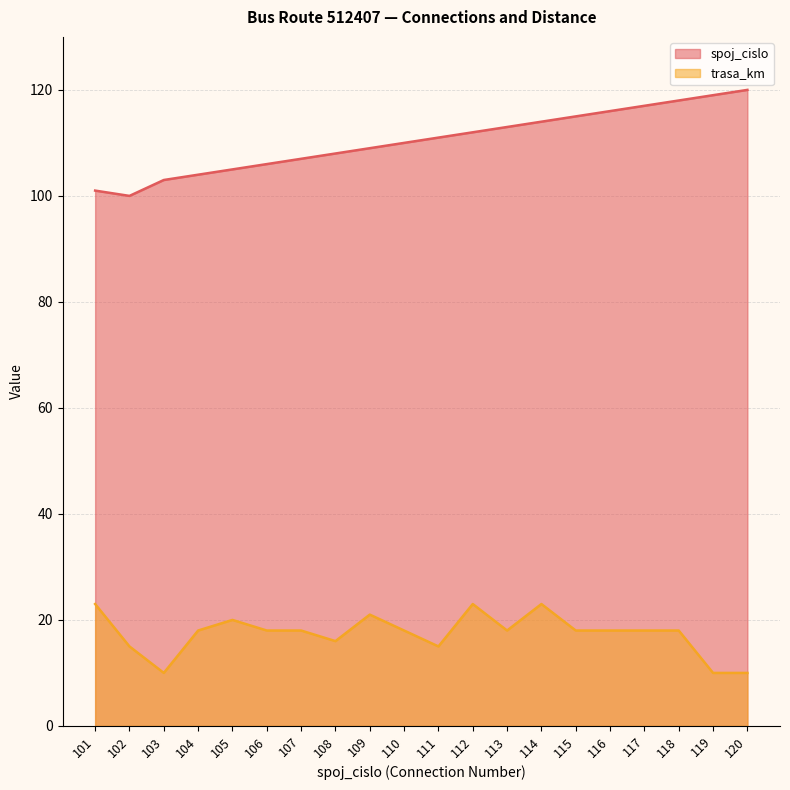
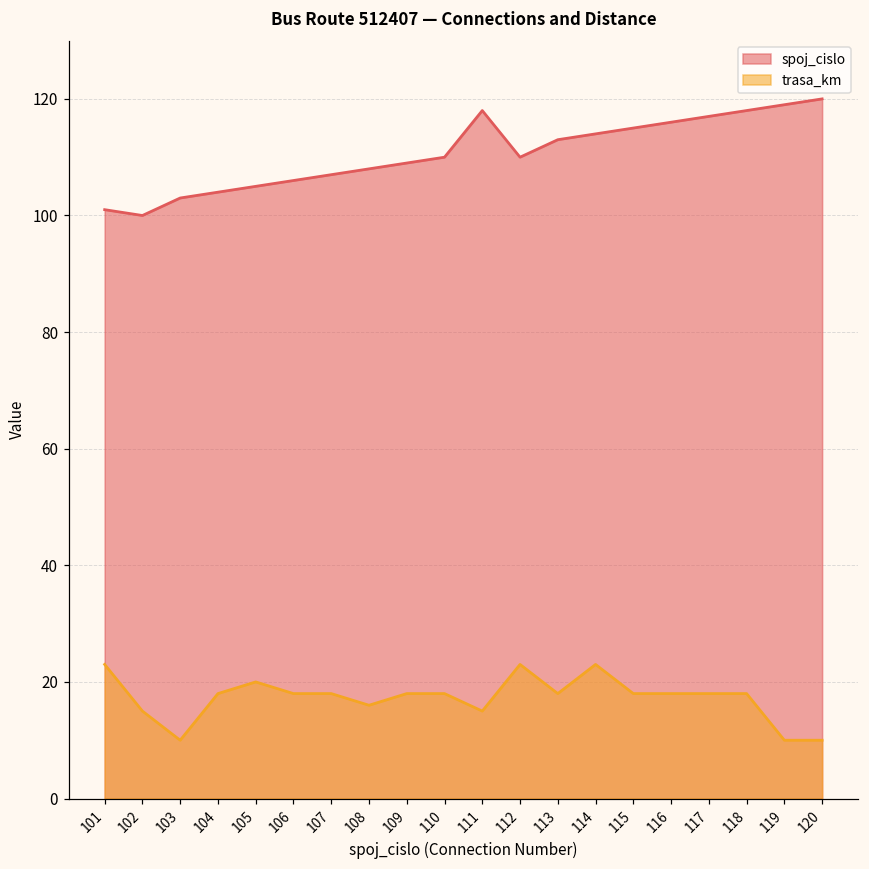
  {
    "spoj_cislo": {
      "101": 101,
      "102": 100,
      "103": 103,
      "104": 104,
      "105": 105,
      "106": 106,
      "107": 107,
      "108": 108,
      "109": 109,
      "110": 110,
-     "111": 111,
-     "112": 112,
+     "111": 118,
+     "112": 110,
      "113": 113,
      "114": 114,
      "115": 115,
      "116": 116,
      "117": 117,
      "118": 118,
      "119": 119,
      "120": 120
    },
    "trasa_km": {
      "101": 23,
      "102": 15,
      "103": 10,
      "104": 18,
      "105": 20,
      "106": 18,
      "107": 18,
      "108": 16,
-     "109": 21,
+     "109": 18,
      "110": 18,
      "111": 15,
      "112": 23,
      "113": 18,
      "114": 23,
      "115": 18,
      "116": 18,
      "117": 18,
      "118": 18,
      "119": 10,
      "120": 10
    }
  }
